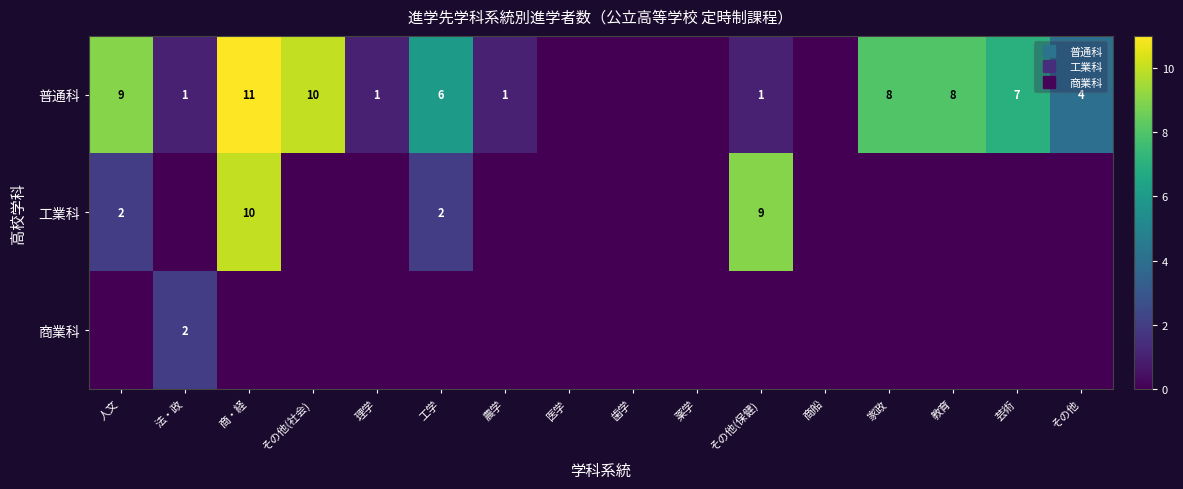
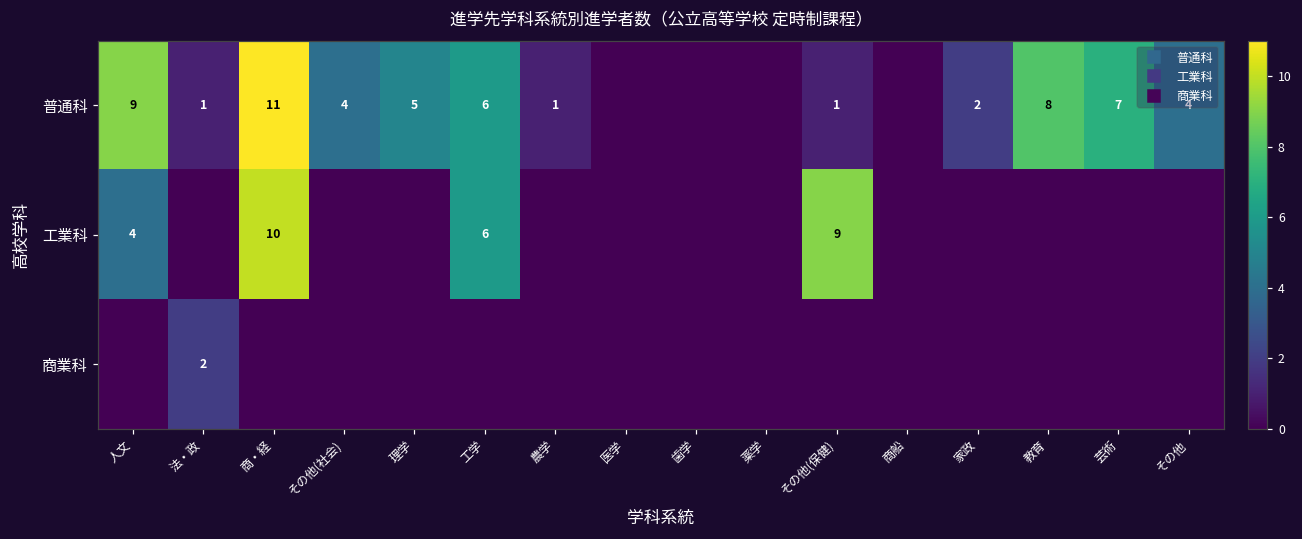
  {
    "普通科": {
      "人文": 9,
      "法・政": 1,
      "商・経": 11,
-     "その他(社会)": 10,
-     "理学": 1,
+     "その他(社会)": 4,
+     "理学": 5,
      "工学": 6,
      "農学": 1,
      "その他(保健)": 1,
-     "家政": 8,
+     "家政": 2,
      "教育": 8,
      "芸術": 7
    },
    "工業科": {
-     "人文": 2,
+     "人文": 4,
      "商・経": 10,
-     "工学": 2,
+     "工学": 6,
      "その他(保健)": 9
    },
    "商業科": {
      "法・政": 2
    }
  }
